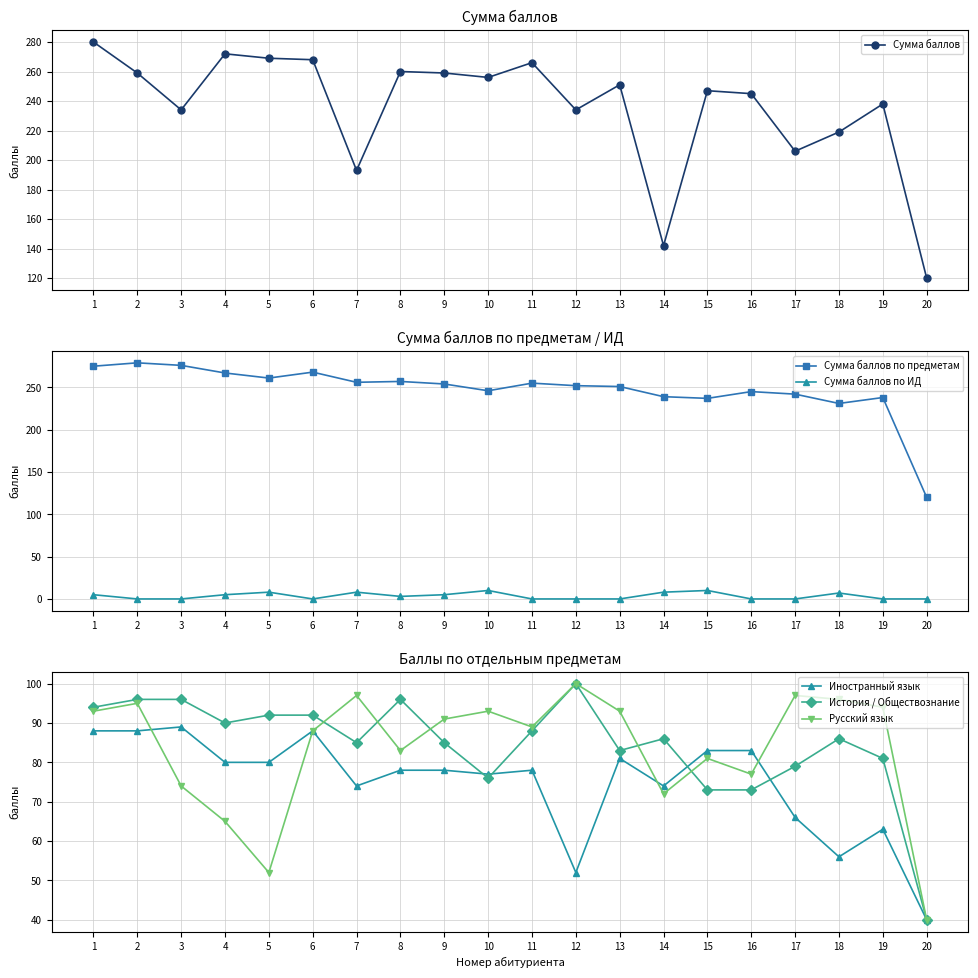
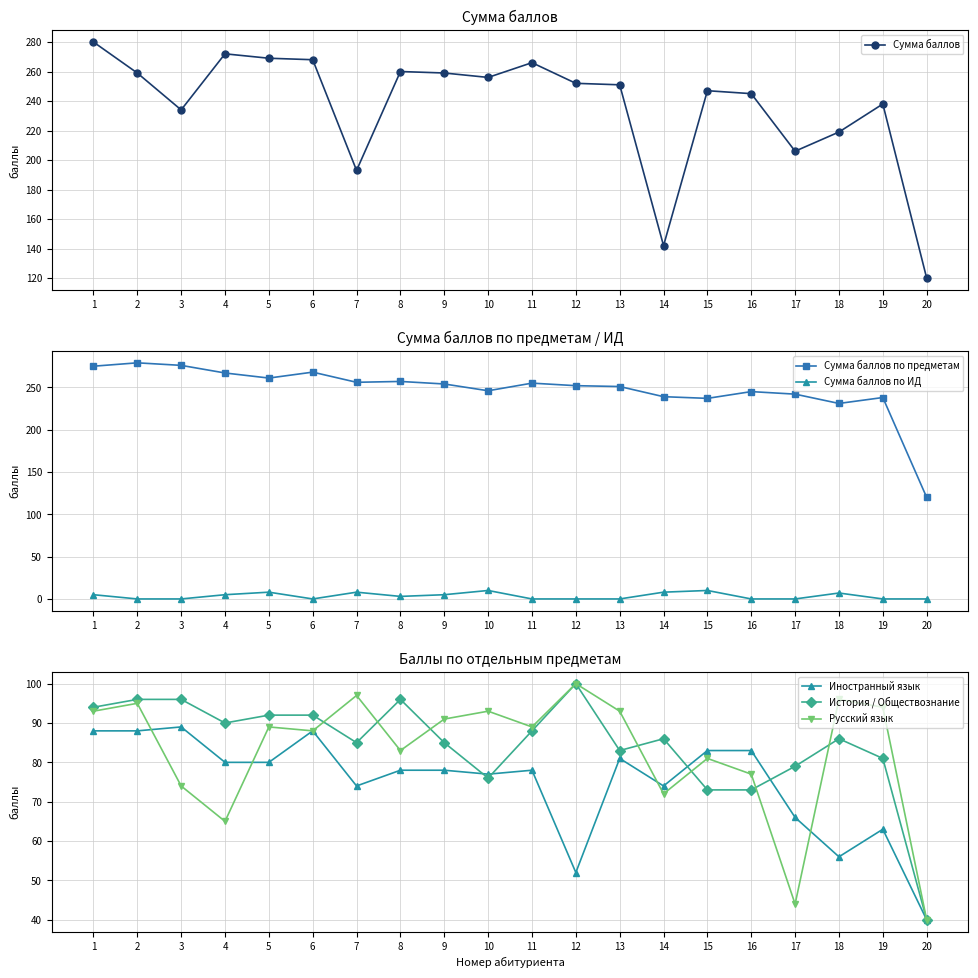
  {
    "Сумма баллов": {
      "1": 280,
      "2": 259,
      "3": 234,
      "4": 272,
      "5": 269,
      "6": 268,
      "7": 193,
      "8": 260,
      "9": 259,
      "10": 256,
      "11": 266,
-     "12": 234,
+     "12": 252,
      "13": 251,
      "14": 142,
      "15": 247,
      "16": 245,
      "17": 206,
      "18": 219,
      "19": 238,
      "20": 120
    },
    "Баллы по отдельным предметам": {
      "Русский язык": {
        "1": 93,
        "2": 95,
        "3": 74,
        "4": 65,
-       "5": 52,
+       "5": 89,
        "7": 97,
        "8": 83,
        "9": 91,
        "10": 93,
        "11": 89,
        "13": 93,
        "14": 72,
        "15": 81,
        "16": 77,
-       "17": 97
+       "17": 44
      }
    }
  }
